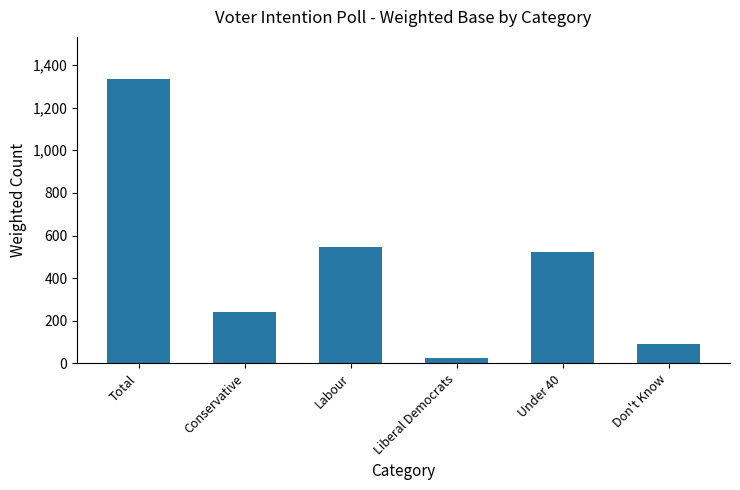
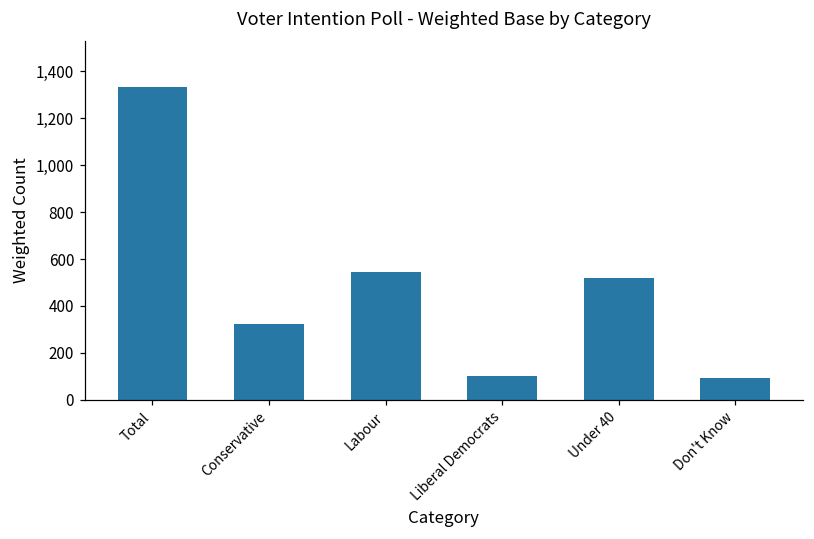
  {
    "Total": "1,330",
-   "Conservative": "240",
+   "Conservative": "320",
    "Labour": "550",
-   "Liberal Democrats": "20",
+   "Liberal Democrats": "100",
    "Under 40": "520",
    "Don't Know": "90"
  }
